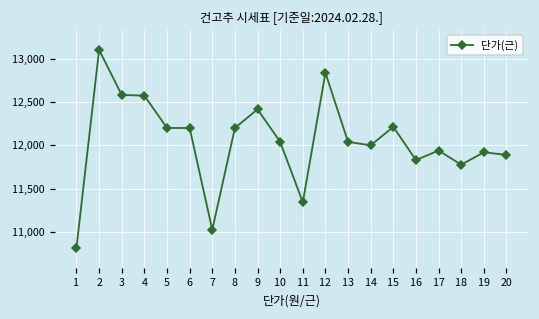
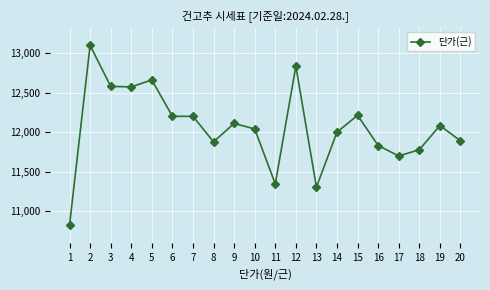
  {
    "1": "10,800",
    "2": "13,100",
    "3": "12,600",
    "4": "12,600",
-   "5": "12,200",
+   "5": "12,700",
    "6": "12,200",
-   "7": "11,000",
-   "8": "12,200",
-   "9": "12,400",
+   "7": "12,200",
+   "8": "11,900",
+   "9": "12,100",
    "10": "12,000",
    "11": "11,300",
    "12": "12,800",
-   "13": "12,000",
+   "13": "11,300",
    "14": "12,000",
    "15": "12,200",
    "16": "11,800",
-   "17": "11,900",
+   "17": "11,700",
    "18": "11,800",
-   "19": "11,900",
+   "19": "12,100",
    "20": "11,900"
  }
